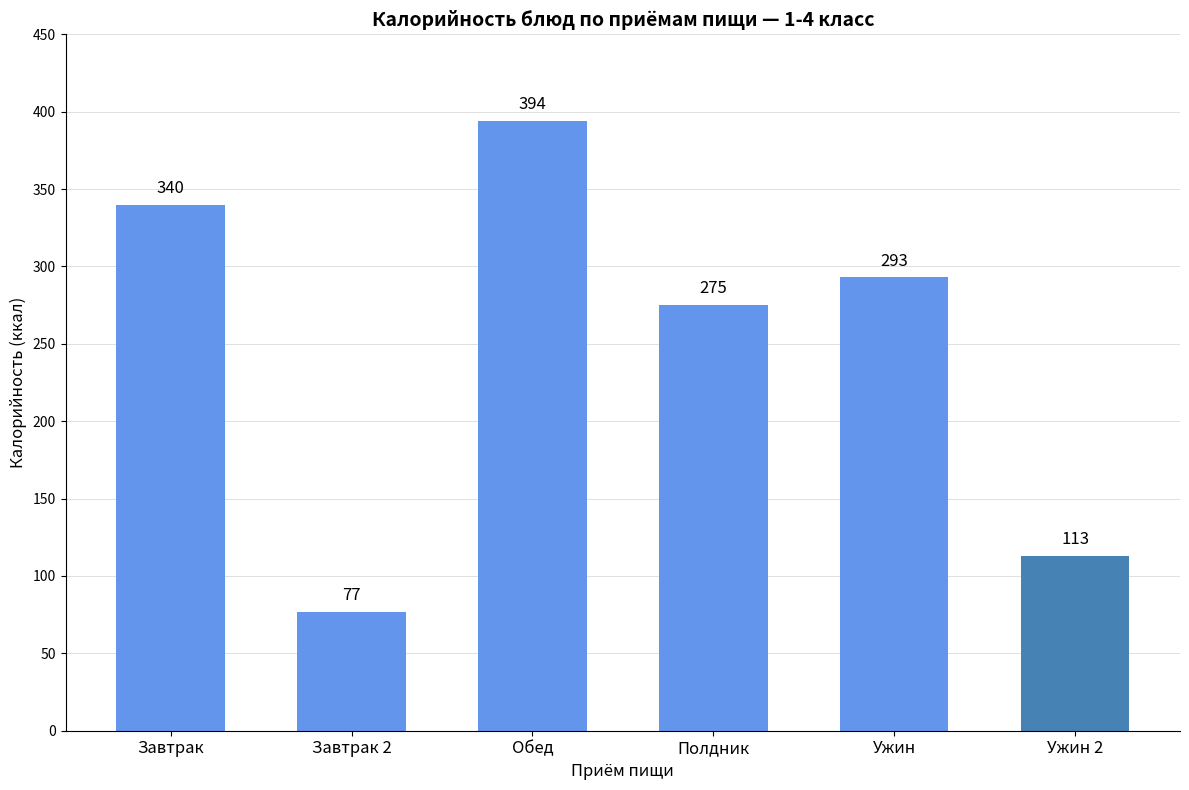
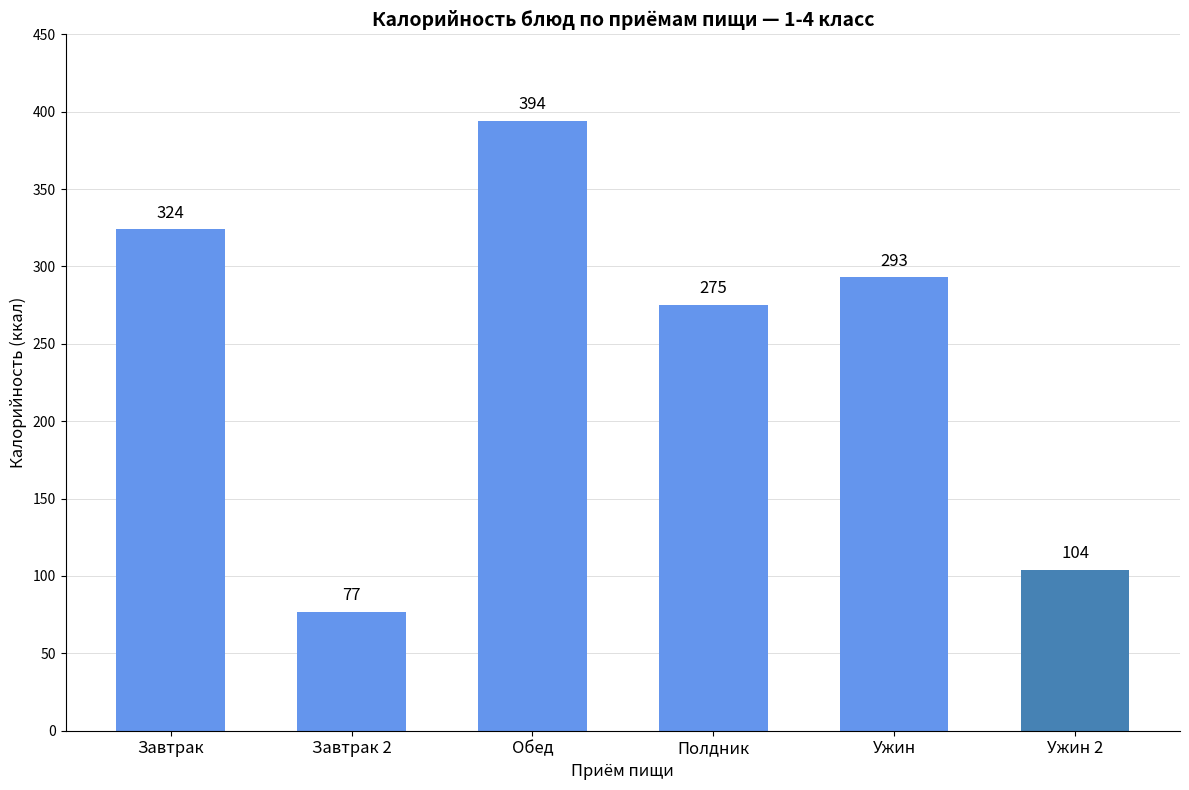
  {
-   "Завтрак": 340,
+   "Завтрак": 324,
    "Завтрак 2": 77,
    "Обед": 394,
    "Полдник": 275,
    "Ужин": 293,
-   "Ужин 2": 113
+   "Ужин 2": 104
  }
